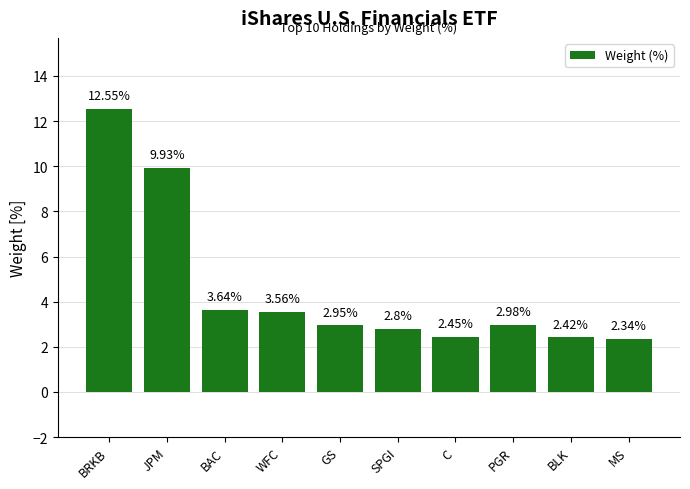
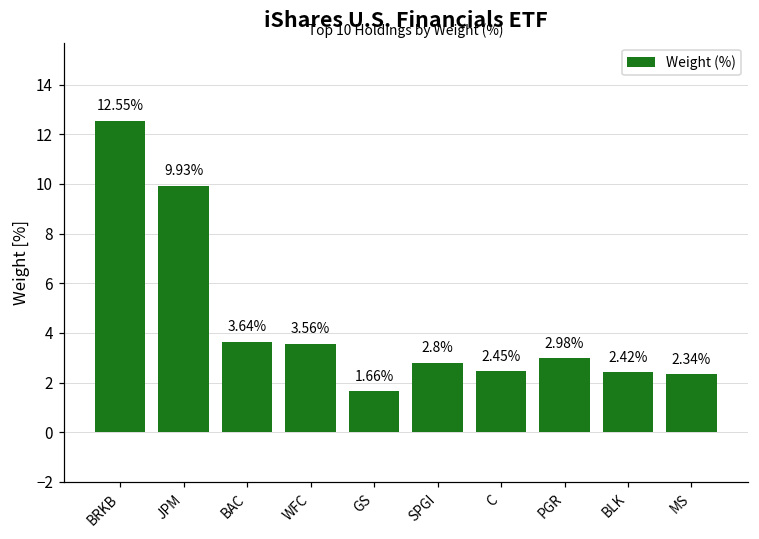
  {
    "BRKB": "12.55%",
    "JPM": "9.93%",
    "BAC": "3.64%",
    "WFC": "3.56%",
-   "GS": "2.95%",
+   "GS": "1.66%",
    "SPGI": "2.8%",
    "C": "2.45%",
    "PGR": "2.98%",
    "BLK": "2.42%",
    "MS": "2.34%"
  }
